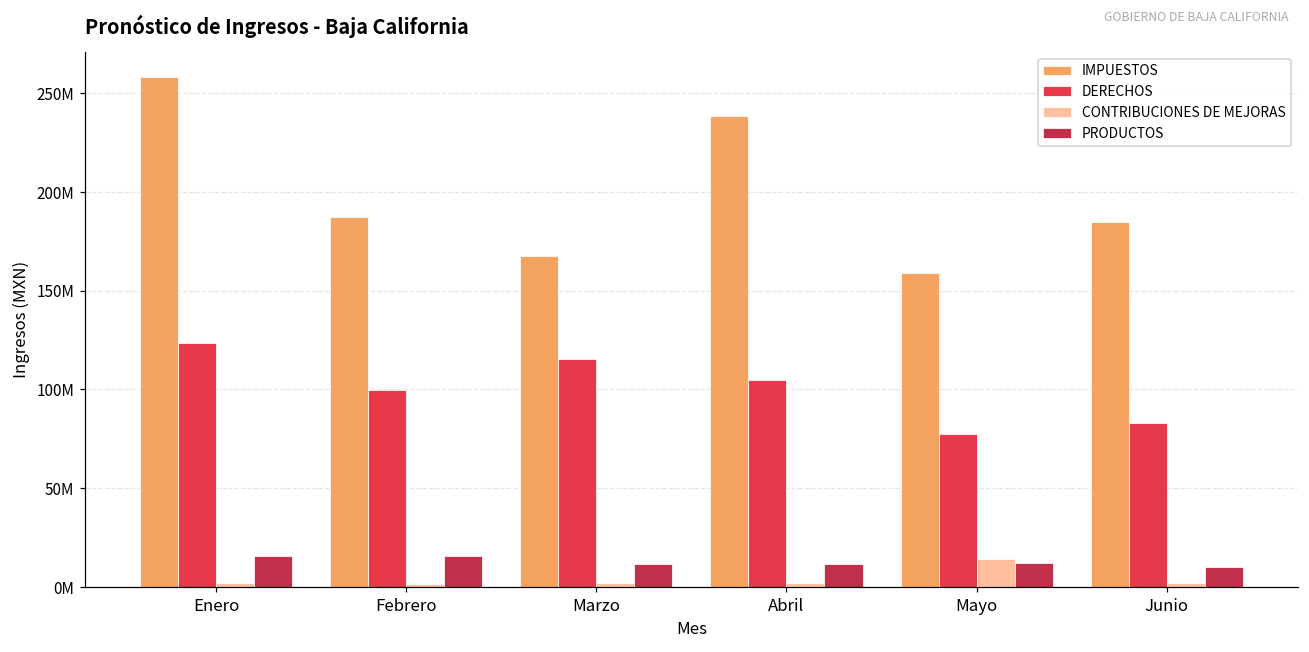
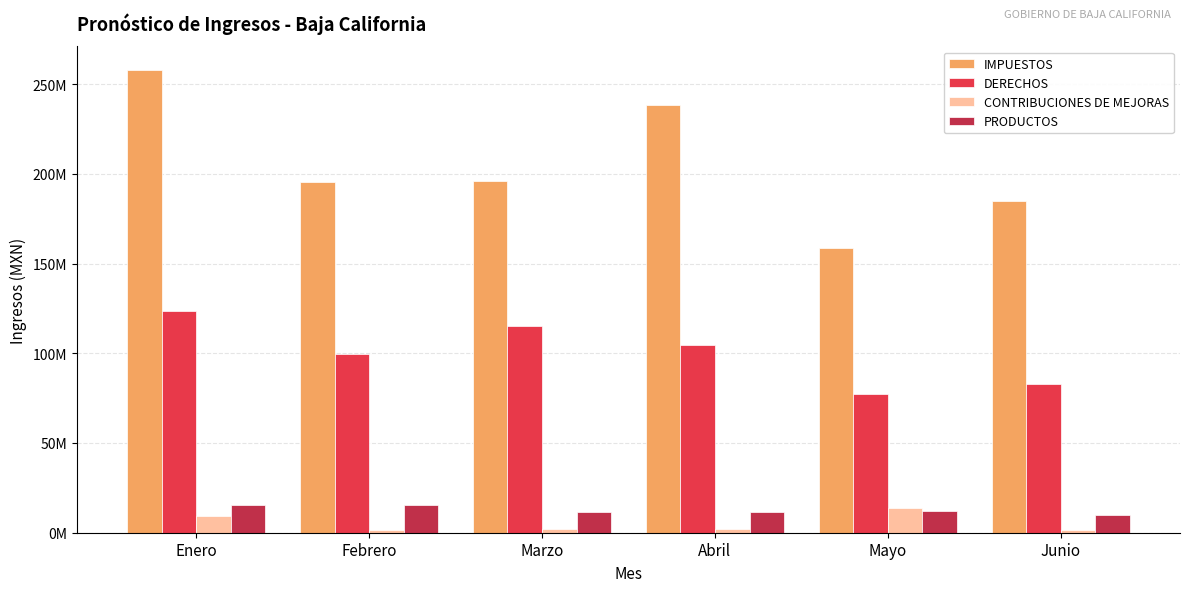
  {
    "IMPUESTOS": {
      "Enero": 258000000,
-     "Febrero": 187000000,
-     "Marzo": 167000000,
+     "Febrero": 195000000,
+     "Marzo": 196000000,
      "Abril": 238000000,
      "Mayo": 159000000,
      "Junio": 185000000
    },
    "CONTRIBUCIONES DE MEJORAS": {
-     "Enero": 2000000,
+     "Enero": 9000000,
      "Febrero": 2000000,
      "Marzo": 2000000,
      "Abril": 2000000,
      "Mayo": 14000000,
      "Junio": 2000000
    }
  }
